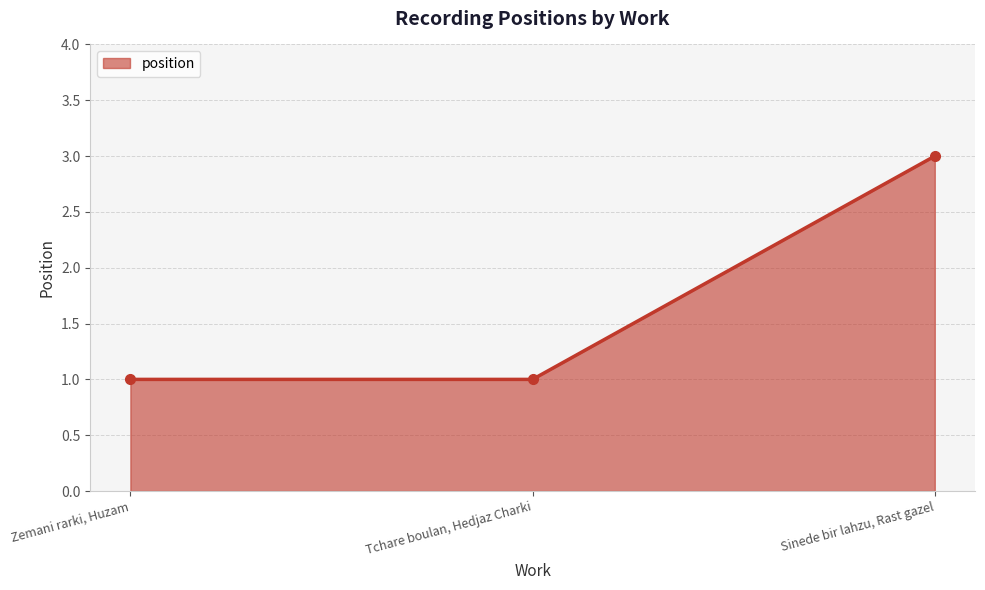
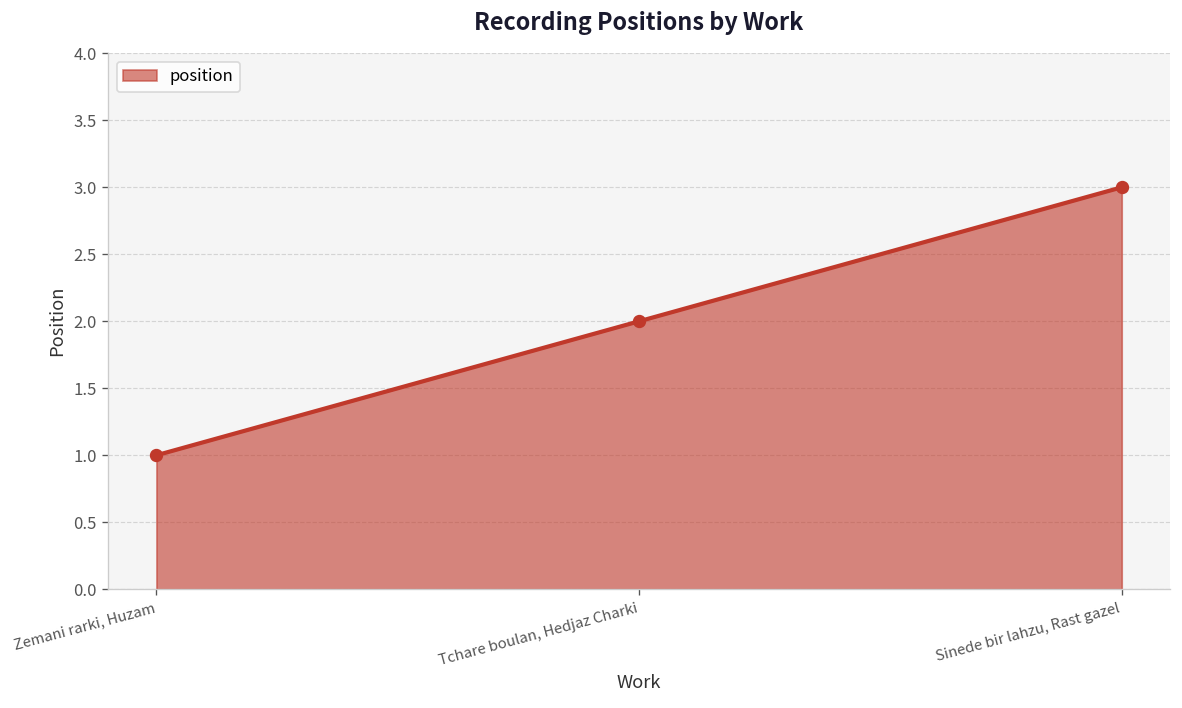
  {
    "Zemani rarki, Huzam": 1,
-   "Tchare boulan, Hedjaz Charki": 1,
+   "Tchare boulan, Hedjaz Charki": 2,
    "Sinede bir lahzu, Rast gazel": 3
  }
